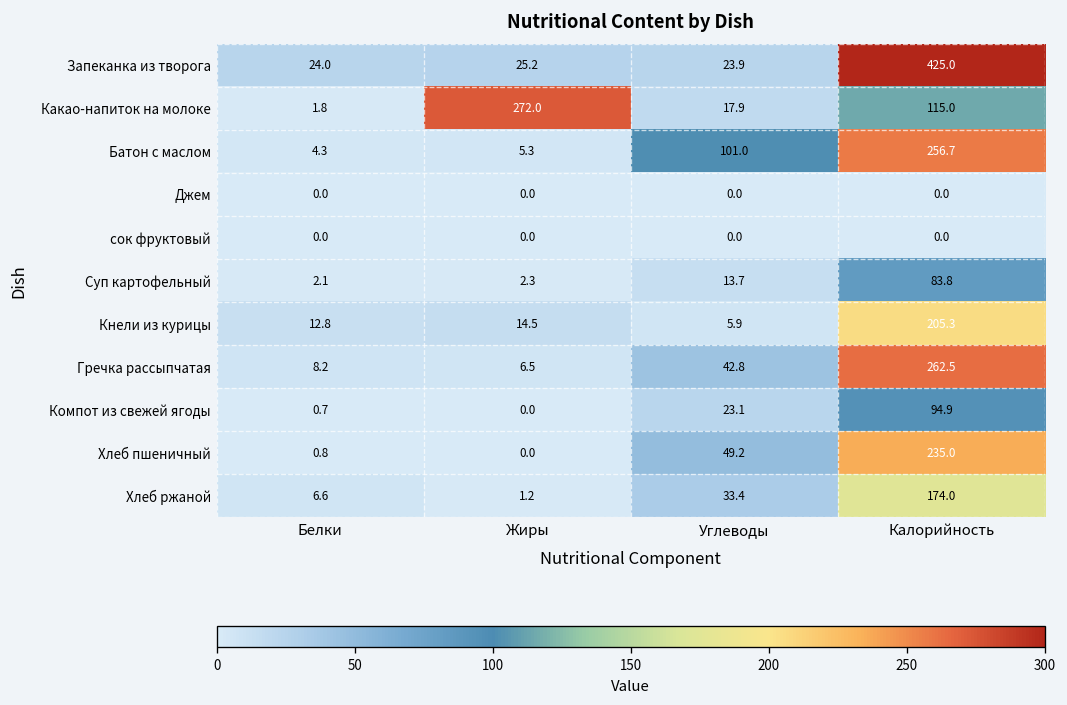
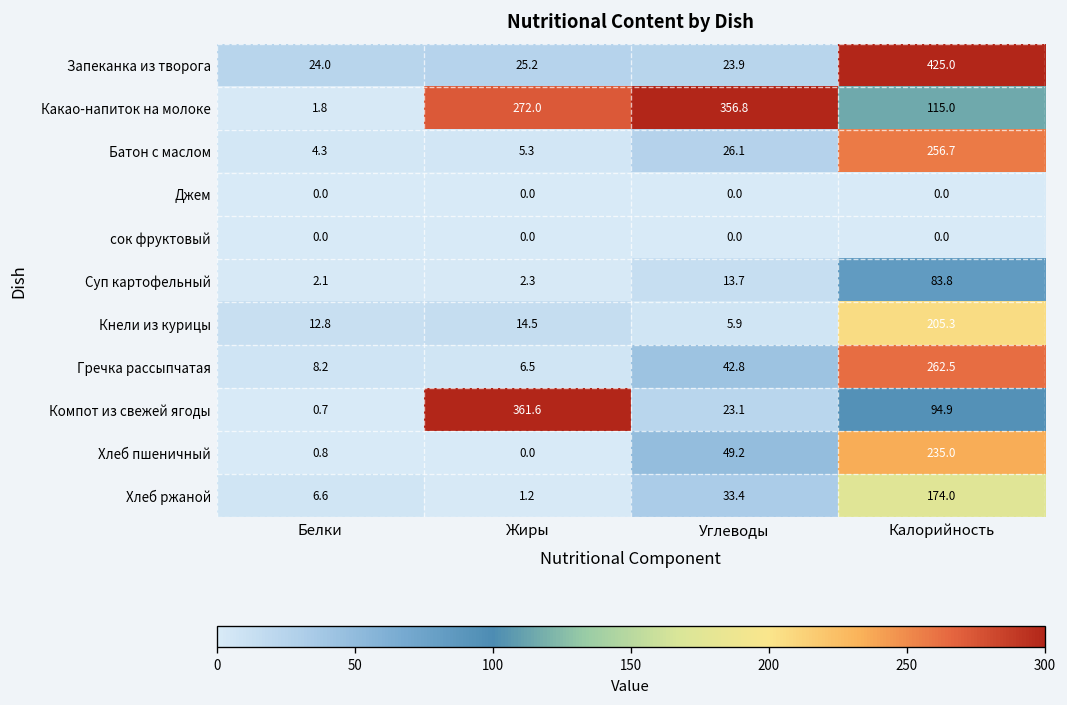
  {
    "Запеканка из творога": {
      "Белки": 24.0,
      "Жиры": 25.2,
      "Углеводы": 23.9,
      "Калорийность": 425.0
    },
    "Какао-напиток на молоке": {
      "Белки": 1.8,
      "Жиры": 272.0,
-     "Углеводы": 17.9,
+     "Углеводы": 356.8,
      "Калорийность": 115.0
    },
    "Батон с маслом": {
      "Белки": 4.3,
      "Жиры": 5.3,
-     "Углеводы": 101.0,
+     "Углеводы": 26.1,
      "Калорийность": 256.7
    },
    "Джем": {
      "Белки": 0.0,
      "Жиры": 0.0,
      "Углеводы": 0.0,
      "Калорийность": 0.0
    },
    "сок фруктовый": {
      "Белки": 0.0,
      "Жиры": 0.0,
      "Углеводы": 0.0,
      "Калорийность": 0.0
    },
    "Суп картофельный": {
      "Белки": 2.1,
      "Жиры": 2.3,
      "Углеводы": 13.7,
      "Калорийность": 83.8
    },
    "Кнели из курицы": {
      "Белки": 12.8,
      "Жиры": 14.5,
      "Углеводы": 5.9,
      "Калорийность": 205.3
    },
    "Гречка рассыпчатая": {
      "Белки": 8.2,
      "Жиры": 6.5,
      "Углеводы": 42.8,
      "Калорийность": 262.5
    },
    "Компот из свежей ягоды": {
      "Белки": 0.7,
-     "Жиры": 0.0,
+     "Жиры": 361.6,
      "Углеводы": 23.1,
      "Калорийность": 94.9
    },
    "Хлеб пшеничный": {
      "Белки": 0.8,
      "Жиры": 0.0,
      "Углеводы": 49.2,
      "Калорийность": 235.0
    },
    "Хлеб ржаной": {
      "Белки": 6.6,
      "Жиры": 1.2,
      "Углеводы": 33.4,
      "Калорийность": 174.0
    }
  }
